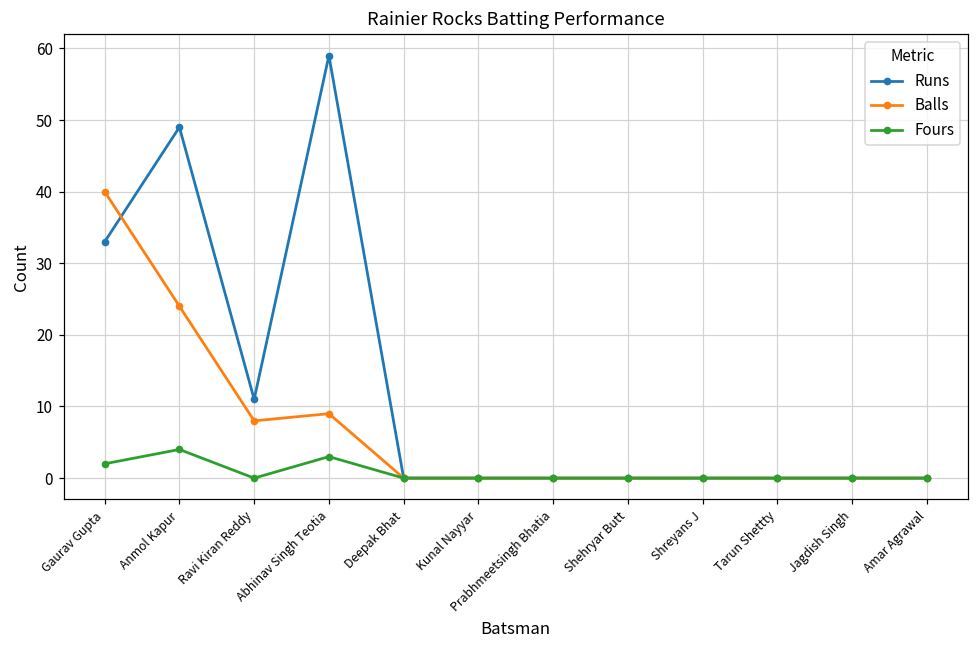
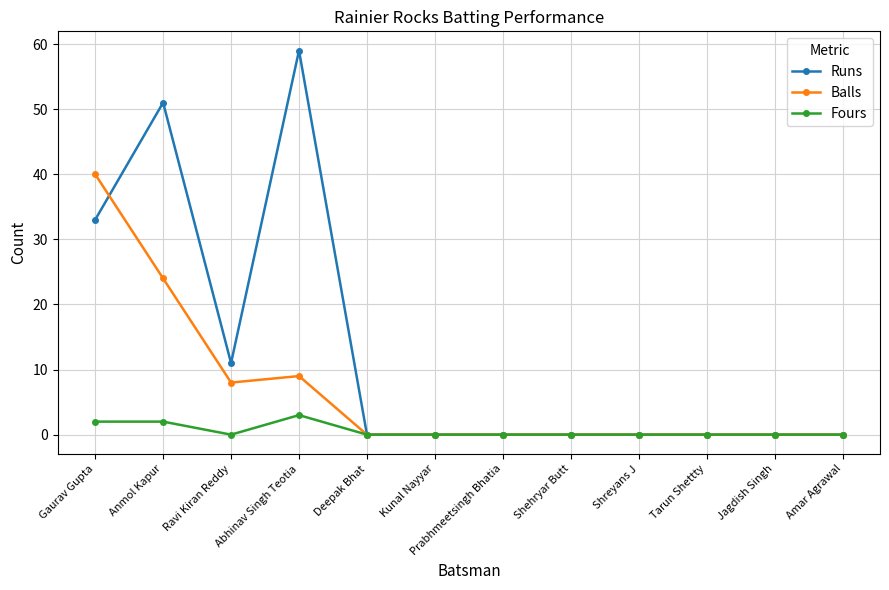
  {
    "Runs": {
      "Gaurav Gupta": 33,
-     "Anmol Kapur": 49,
+     "Anmol Kapur": 51,
      "Ravi Kiran Reddy": 11,
      "Abhinav Singh Teotia": 59
    },
    "Balls": {
      "Gaurav Gupta": 40,
      "Anmol Kapur": 24,
      "Ravi Kiran Reddy": 8,
      "Abhinav Singh Teotia": 9
    },
    "Fours": {
      "Gaurav Gupta": 2,
-     "Anmol Kapur": 4,
+     "Anmol Kapur": 2,
      "Ravi Kiran Reddy": 0,
      "Abhinav Singh Teotia": 3
    }
  }
